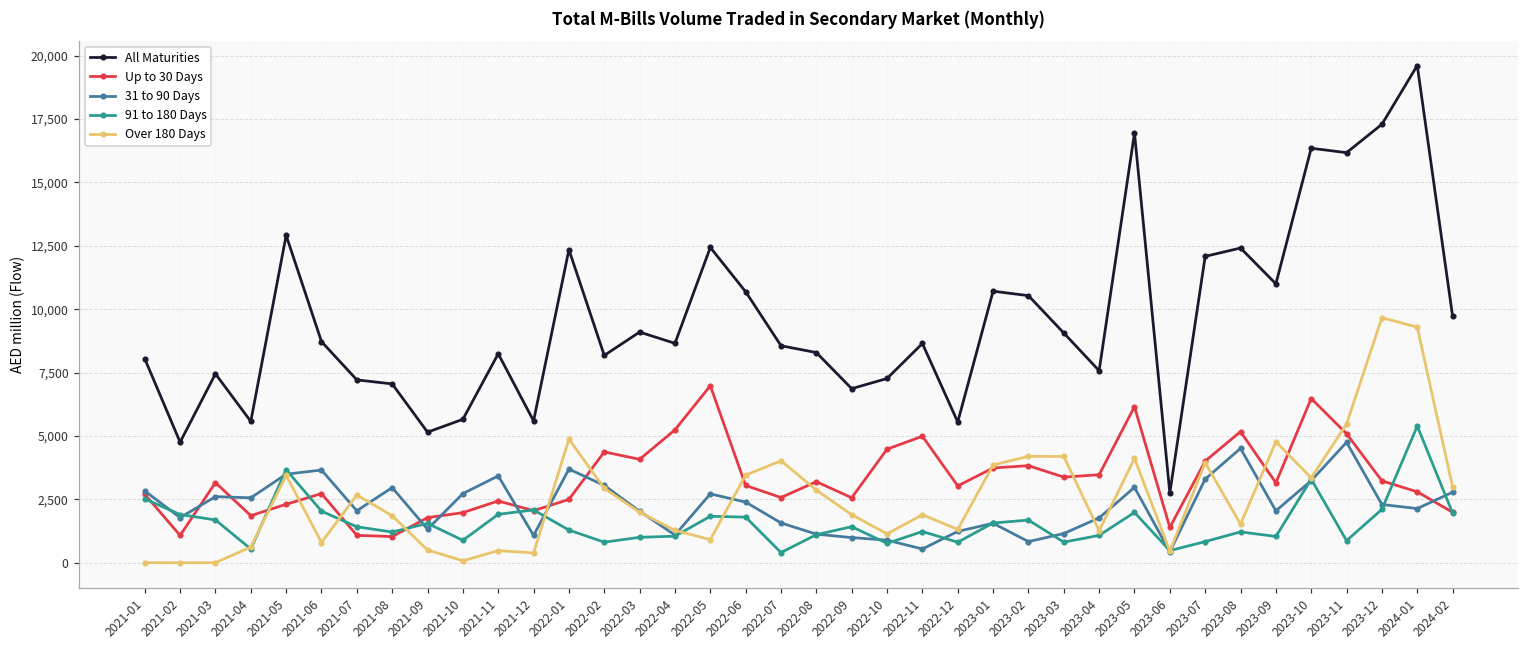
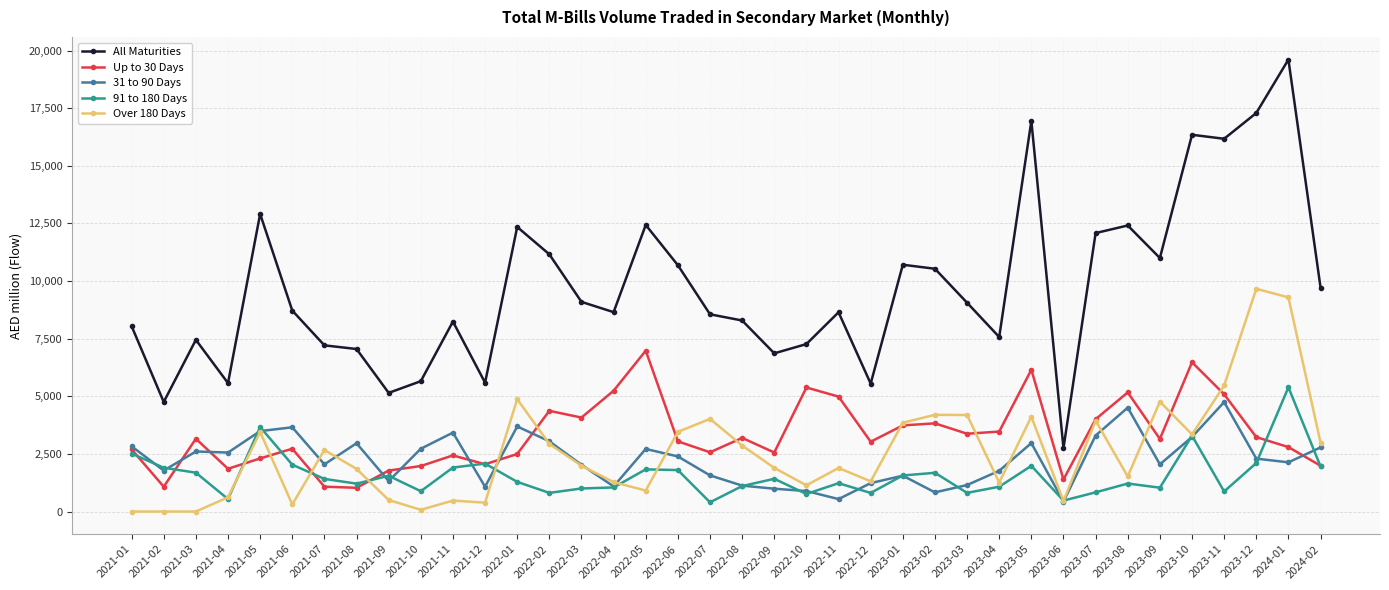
  {
    "All Maturities": {
      "2021-01": "8,000",
      "2021-02": "4,800",
      "2021-03": "7,500",
      "2021-04": "5,600",
      "2021-05": "12,900",
      "2021-06": "8,700",
      "2021-07": "7,200",
      "2021-08": "7,100",
      "2021-09": "5,100",
      "2021-10": "5,700",
      "2021-11": "8,200",
      "2021-12": "5,600",
      "2022-01": "12,300",
-     "2022-02": "8,200",
+     "2022-02": "11,200",
      "2022-03": "9,100",
      "2022-04": "8,700",
      "2022-05": "12,400",
      "2022-06": "10,700",
      "2022-07": "8,600",
      "2022-08": "8,300",
      "2022-09": "6,900",
      "2022-10": "7,300",
      "2022-11": "8,600",
      "2022-12": "5,600",
      "2023-01": "10,700",
      "2023-02": "10,500",
      "2023-03": "9,100",
      "2023-04": "7,600",
      "2023-05": "16,900",
      "2023-06": "2,700",
      "2023-07": "12,100",
      "2023-08": "12,400",
      "2023-09": "11,000",
      "2023-10": "16,300",
      "2023-11": "16,200",
      "2023-12": "17,300",
      "2024-01": "19,600",
      "2024-02": "9,700"
    },
    "Up to 30 Days": {
      "2021-01": "2,700",
      "2021-02": "1,100",
      "2021-03": "3,200",
      "2021-04": "1,900",
      "2021-05": "2,300",
      "2021-06": "2,700",
      "2021-07": "1,100",
      "2021-08": "1,000",
      "2021-09": "1,800",
      "2021-10": "2,000",
      "2021-11": "2,400",
      "2022-01": "2,500",
      "2022-02": "4,400",
      "2022-03": "4,100",
      "2022-04": "5,200",
      "2022-05": "7,000",
      "2022-06": "3,000",
      "2022-07": "2,600",
      "2022-08": "3,200",
      "2022-09": "2,600",
-     "2022-10": "4,500",
+     "2022-10": "5,400",
      "2022-11": "5,000",
      "2022-12": "3,000",
      "2023-01": "3,700",
      "2023-02": "3,800",
      "2023-03": "3,400",
      "2023-04": "3,500",
      "2023-05": "6,200",
      "2023-06": "1,400",
      "2023-08": "5,200",
      "2023-09": "3,200",
      "2023-10": "6,500",
      "2023-11": "5,100",
      "2023-12": "3,200",
      "2024-01": "2,800"
    },
    "Over 180 Days": {
      "2021-01": "0",
      "2021-02": "0",
      "2021-03": "0",
-     "2021-06": "800",
+     "2021-06": "300",
      "2021-07": "2,700",
      "2021-08": "1,800",
      "2021-09": "500",
      "2021-10": "100",
      "2021-11": "500",
      "2021-12": "400",
      "2022-01": "4,900",
      "2022-02": "2,900",
      "2022-04": "1,300",
      "2022-05": "900",
      "2022-06": "3,500",
      "2022-07": "4,000",
      "2022-08": "2,900",
      "2022-09": "1,900",
      "2022-10": "1,100",
      "2022-11": "1,900",
      "2023-01": "3,900",
      "2023-02": "4,200",
      "2023-03": "4,200",
      "2023-04": "1,300",
      "2023-05": "4,100",
      "2023-08": "1,500",
      "2023-09": "4,800",
      "2023-11": "5,500",
      "2023-12": "9,700",
      "2024-01": "9,300",
      "2024-02": "3,000"
    }
  }
